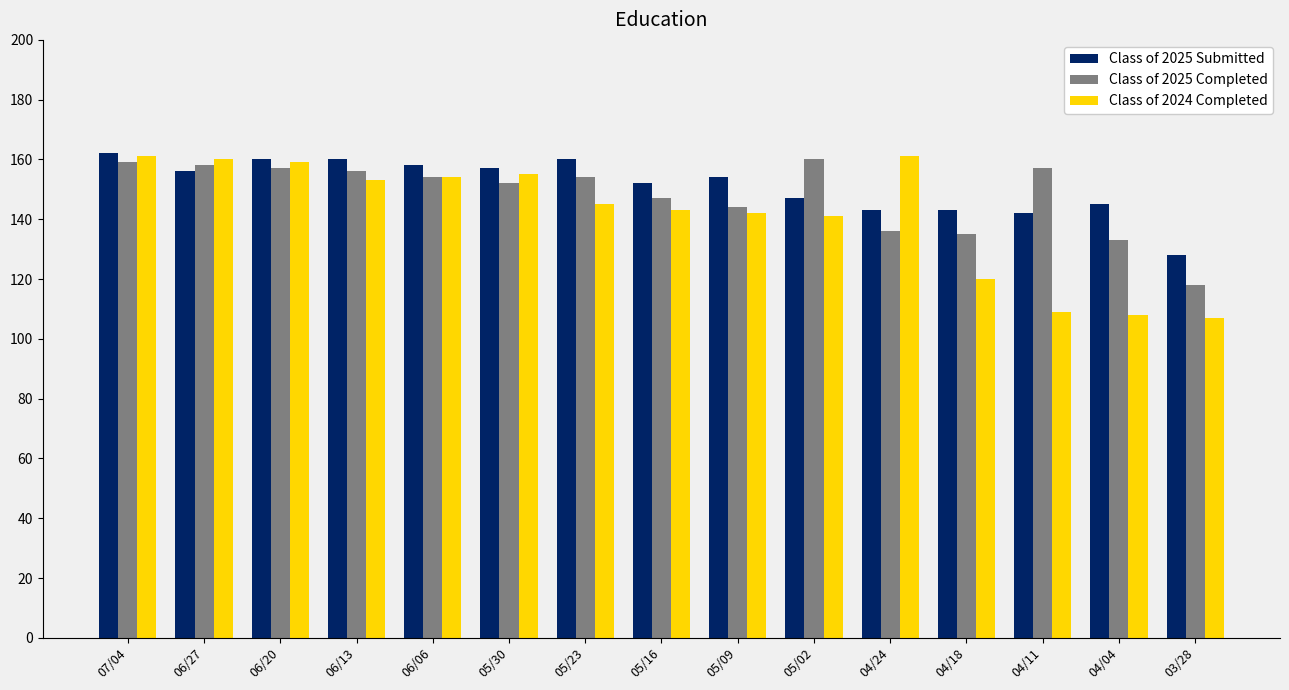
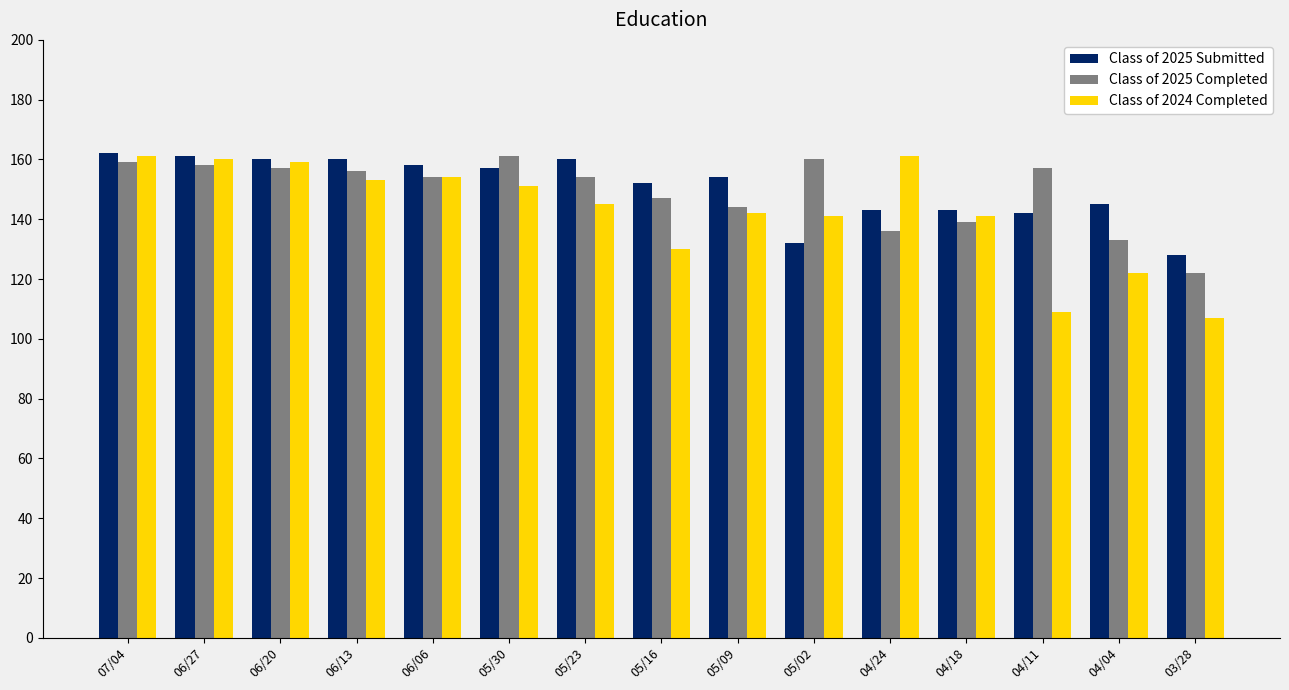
  {
    "Class of 2025 Submitted": {
      "07/04": 162,
-     "06/27": 156,
+     "06/27": 161,
      "06/20": 160,
      "06/13": 160,
      "06/06": 158,
      "05/30": 157,
      "05/23": 160,
      "05/16": 152,
      "05/09": 154,
-     "05/02": 147,
+     "05/02": 132,
      "04/24": 143,
      "04/18": 143,
      "04/11": 142,
      "04/04": 145,
      "03/28": 128
    },
    "Class of 2025 Completed": {
      "07/04": 159,
      "06/27": 158,
      "06/20": 157,
      "06/13": 156,
      "06/06": 154,
-     "05/30": 152,
+     "05/30": 161,
      "05/23": 154,
      "05/16": 147,
      "05/09": 144,
      "05/02": 160,
      "04/24": 136,
-     "04/18": 135,
+     "04/18": 139,
      "04/11": 157,
      "04/04": 133,
-     "03/28": 118
+     "03/28": 122
    },
    "Class of 2024 Completed": {
      "07/04": 161,
      "06/27": 160,
      "06/20": 159,
      "06/13": 153,
      "06/06": 154,
-     "05/30": 155,
+     "05/30": 151,
      "05/23": 145,
-     "05/16": 143,
+     "05/16": 130,
      "05/09": 142,
      "05/02": 141,
      "04/24": 161,
-     "04/18": 120,
+     "04/18": 141,
      "04/11": 109,
-     "04/04": 108,
+     "04/04": 122,
      "03/28": 107
    }
  }
